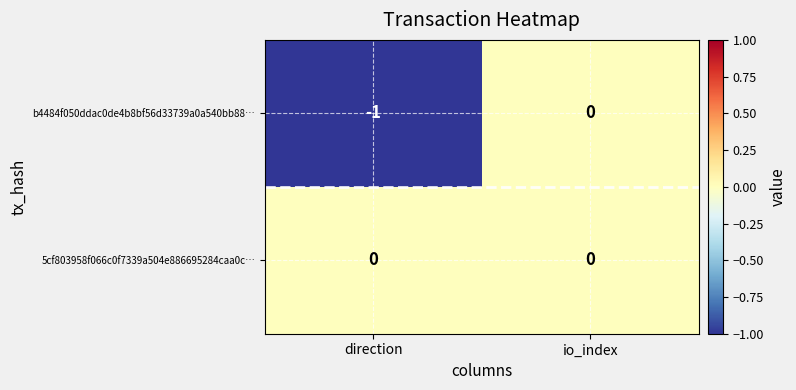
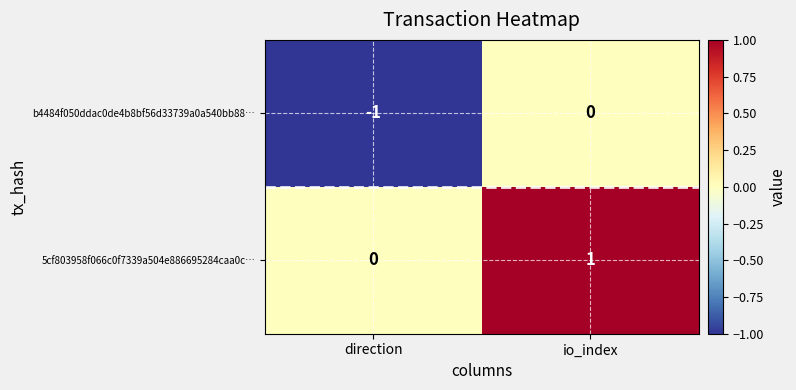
  {
    "b4484f050ddac0de4b8bf56d33739a0a540bb88…": {
      "direction": -1,
      "io_index": 0
    },
    "5cf803958f066c0f7339a504e886695284caa0c…": {
      "direction": 0,
-     "io_index": 0
+     "io_index": 1
    }
  }
